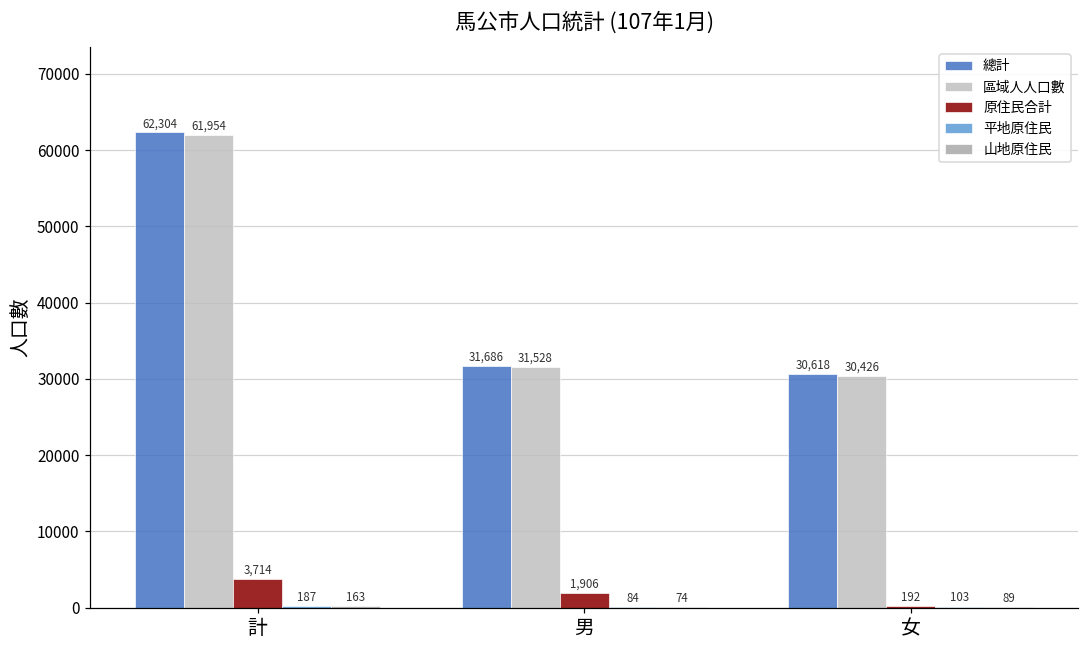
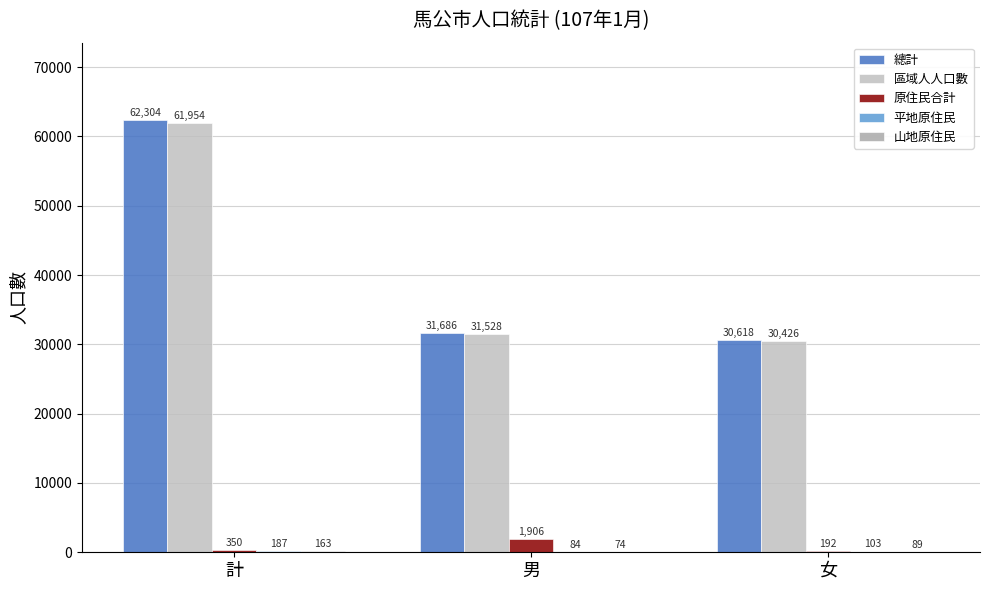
  {
    "原住民合計": {
-     "計": "3,714",
+     "計": "350",
      "男": "1,906",
      "女": "192"
    }
  }
